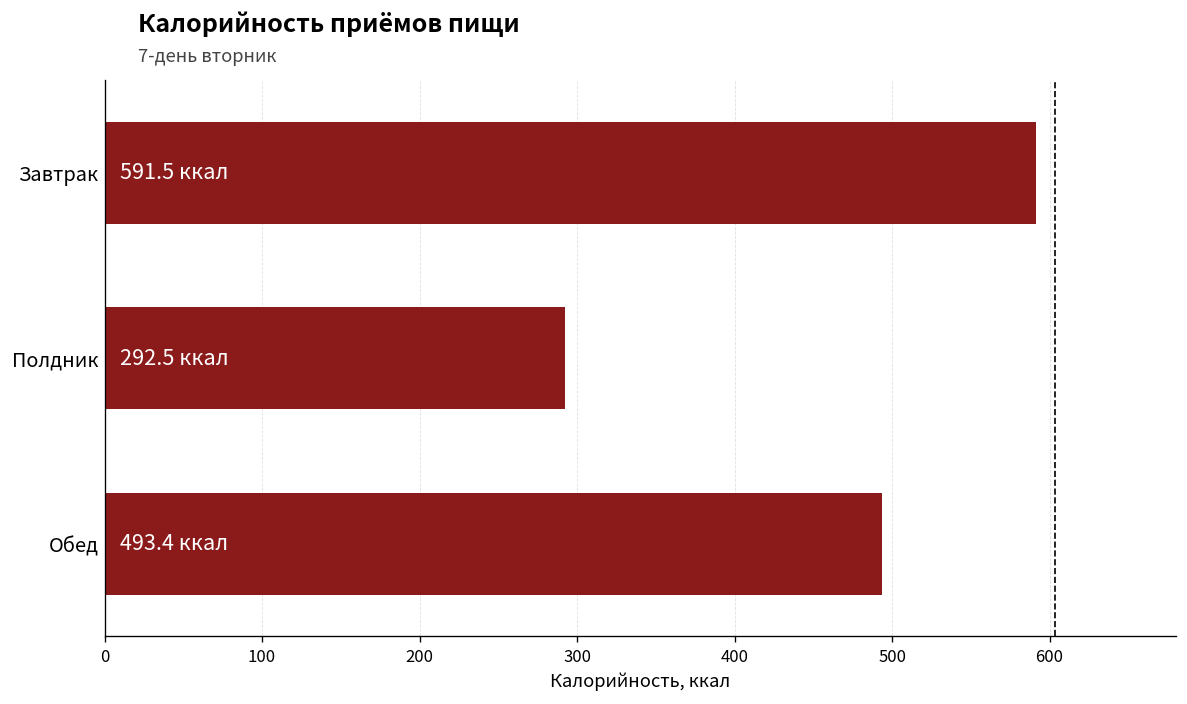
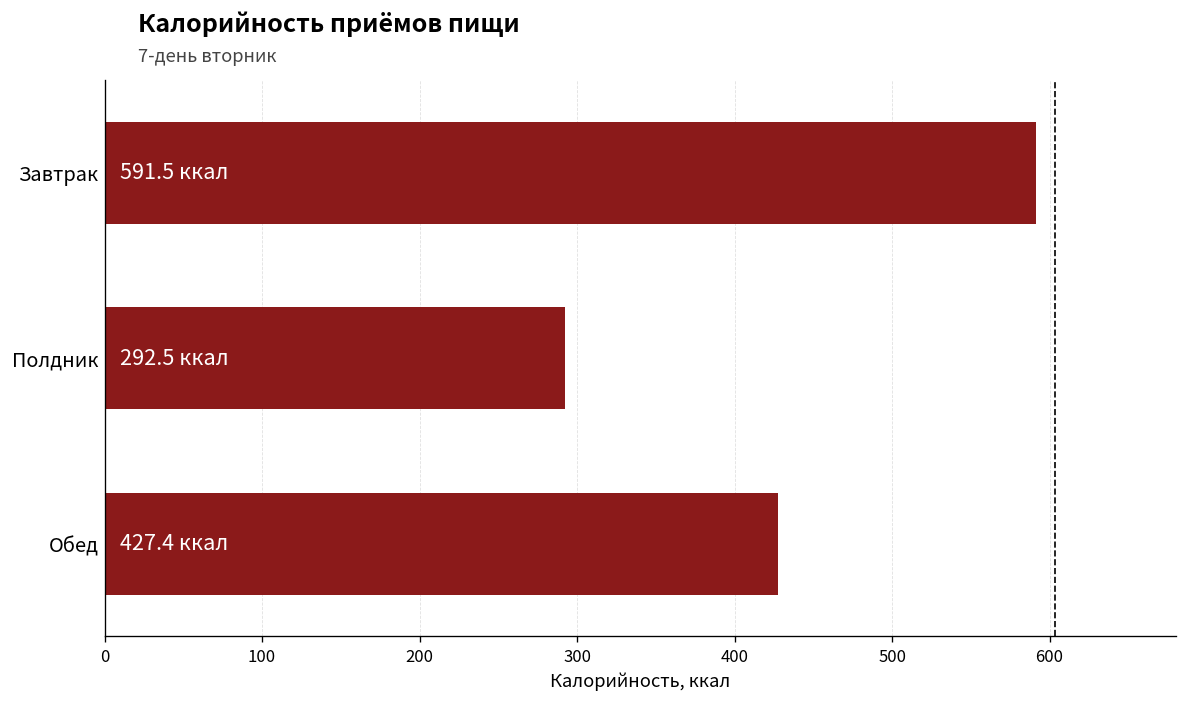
  {
    "Завтрак": 591.5,
    "Полдник": 292.5,
-   "Обед": 493.4
+   "Обед": 427.4
  }
